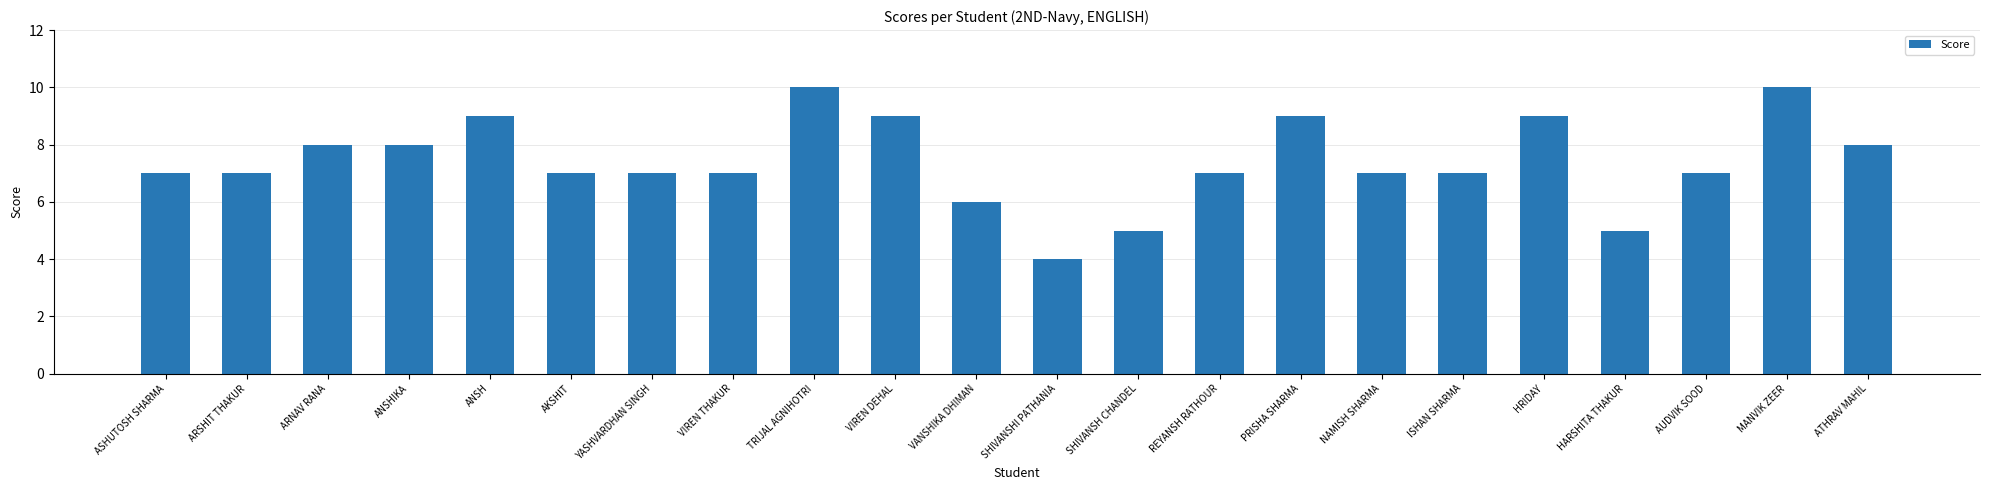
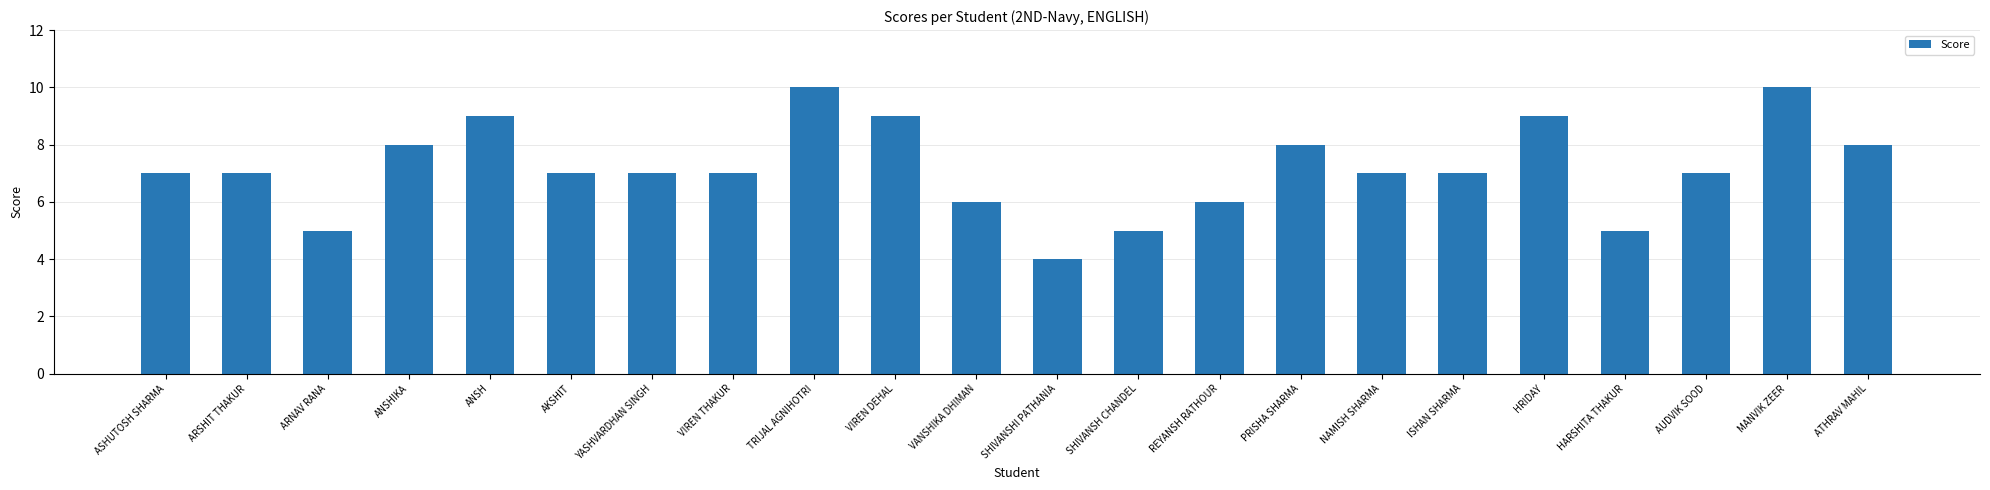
  {
    "ASHUTOSH SHARMA": 7,
    "ARSHIT THAKUR": 7,
-   "ARNAV RANA": 8,
+   "ARNAV RANA": 5,
    "ANSHIKA": 8,
    "ANSH": 9,
    "AKSHIT": 7,
    "YASHVARDHAN SINGH": 7,
    "VIREN THAKUR": 7,
    "TRIJAL AGNIHOTRI": 10,
    "VIREN DEHAL": 9,
    "VANSHIKA DHIMAN": 6,
    "SHIVANSHI PATHANIA": 4,
    "SHIVANSH CHANDEL": 5,
-   "REYANSH RATHOUR": 7,
-   "PRISHA SHARMA": 9,
+   "REYANSH RATHOUR": 6,
+   "PRISHA SHARMA": 8,
    "NAMISH SHARMA": 7,
    "ISHAN SHARMA": 7,
    "HRIDAY": 9,
    "HARSHITA THAKUR": 5,
    "AUDVIK SOOD": 7,
    "MANVIK ZEER": 10,
    "ATHRAV MAHIL": 8
  }
